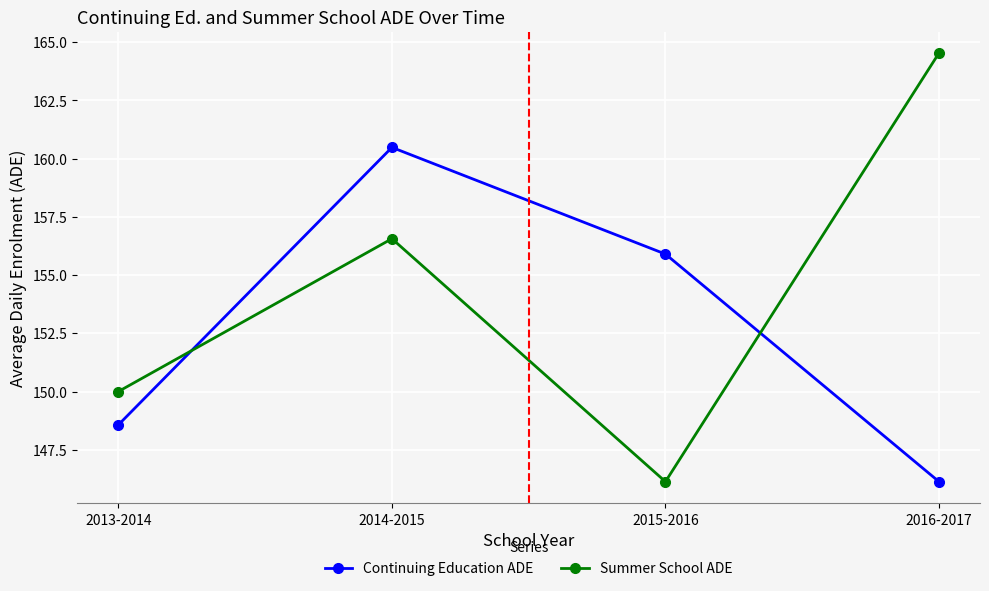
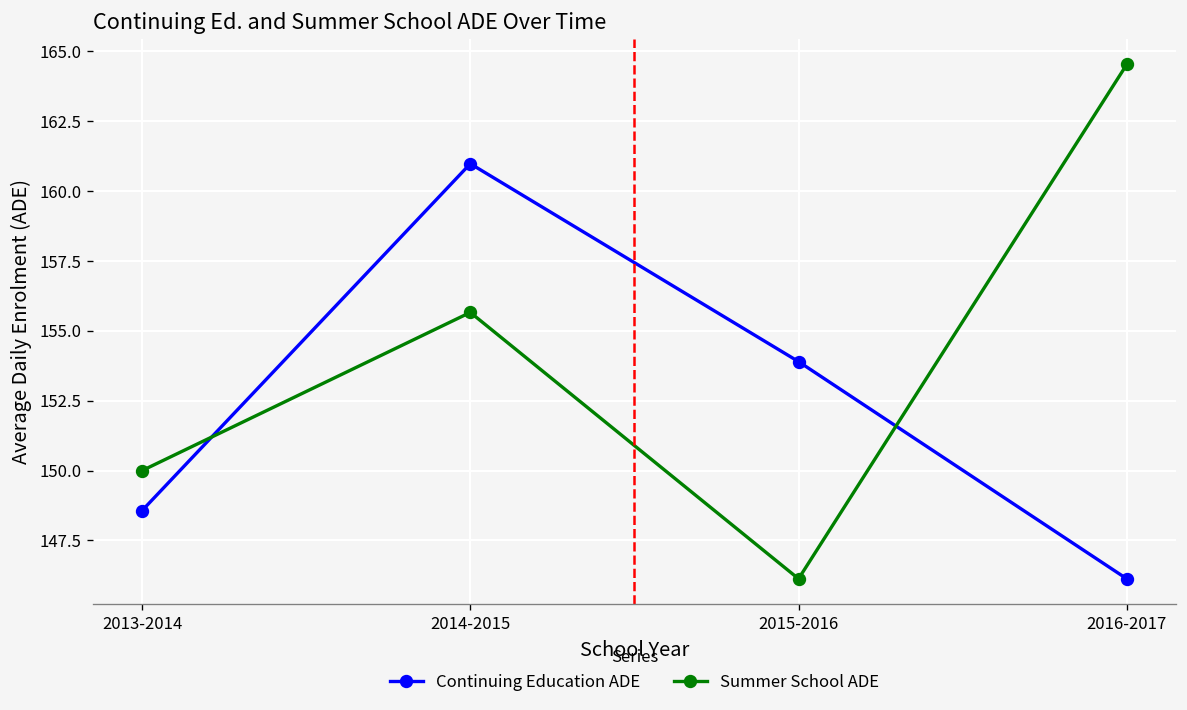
  {
    "Continuing Education ADE": {
      "2013-2014": 148.6,
-     "2014-2015": 160.5,
-     "2015-2016": 155.9,
+     "2014-2015": 161.0,
+     "2015-2016": 153.9,
      "2016-2017": 146.1
    },
    "Summer School ADE": {
      "2013-2014": 150.0,
-     "2014-2015": 156.6,
+     "2014-2015": 155.7,
      "2015-2016": 146.1,
      "2016-2017": 164.5
    }
  }
